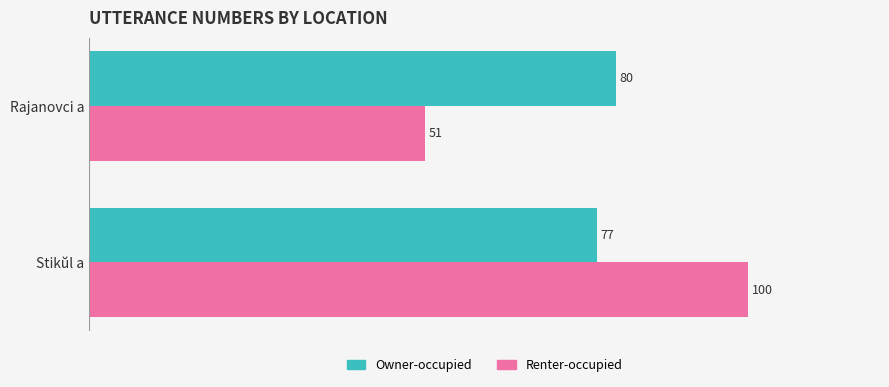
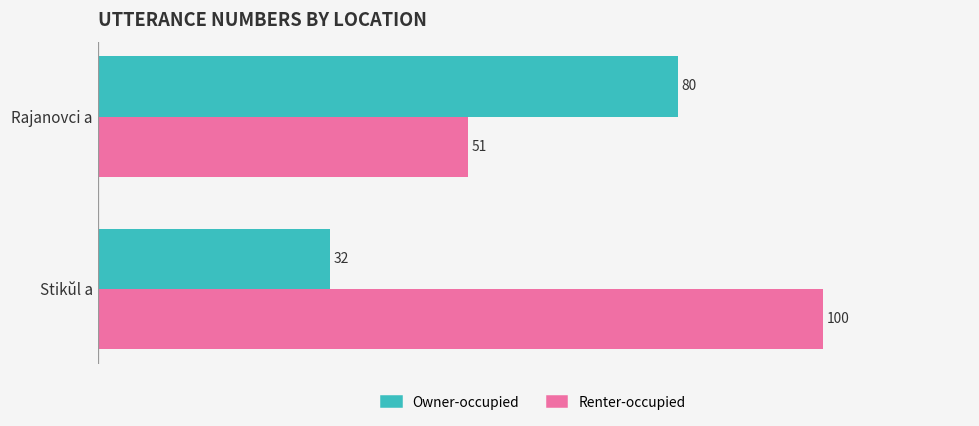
  {
    "Owner-occupied": {
      "Rajanovci a": 80,
-     "Stikŭl a": 77
+     "Stikŭl a": 32
    },
    "Renter-occupied": {
      "Rajanovci a": 51,
      "Stikŭl a": 100
    }
  }
